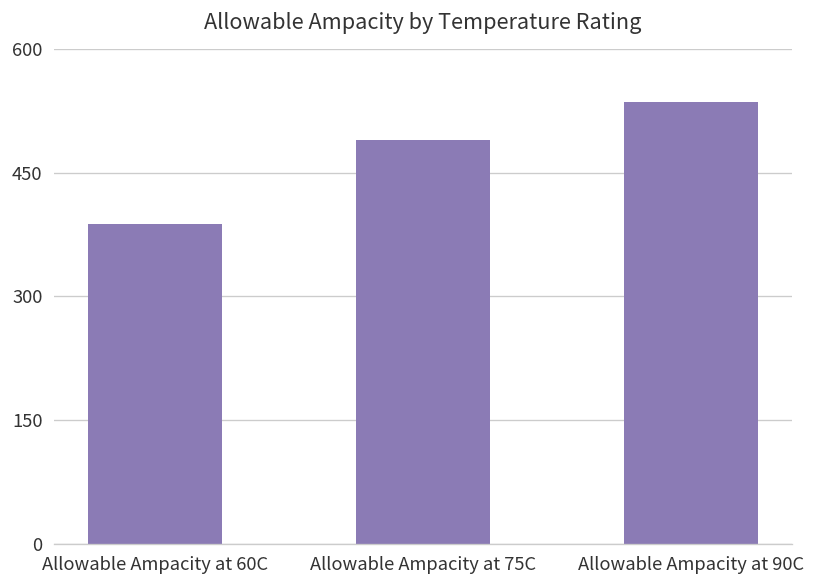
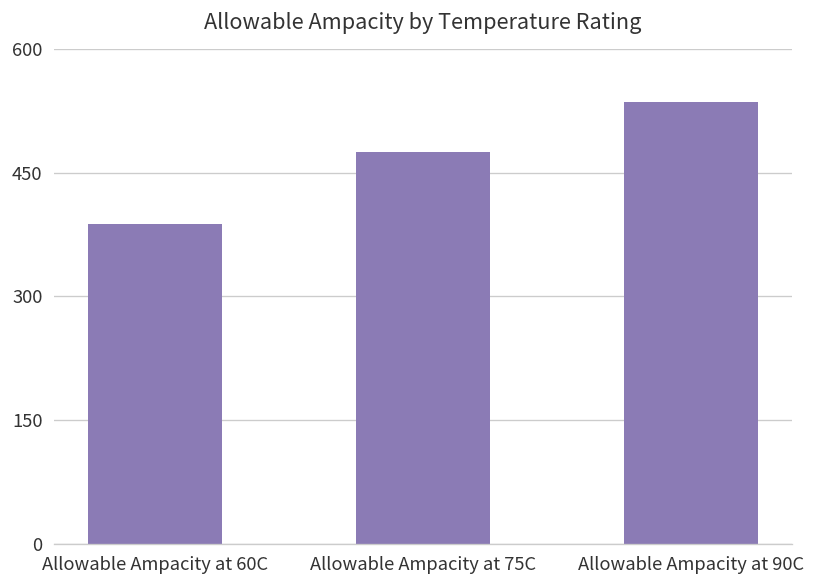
  {
    "Allowable Ampacity at 60C": 390,
-   "Allowable Ampacity at 75C": 490,
+   "Allowable Ampacity at 75C": 480,
    "Allowable Ampacity at 90C": 540
  }
